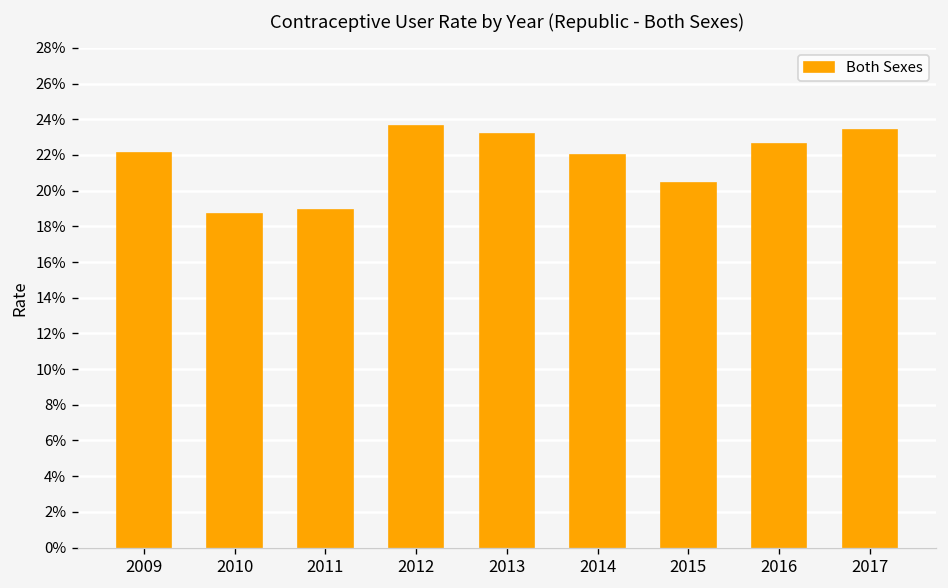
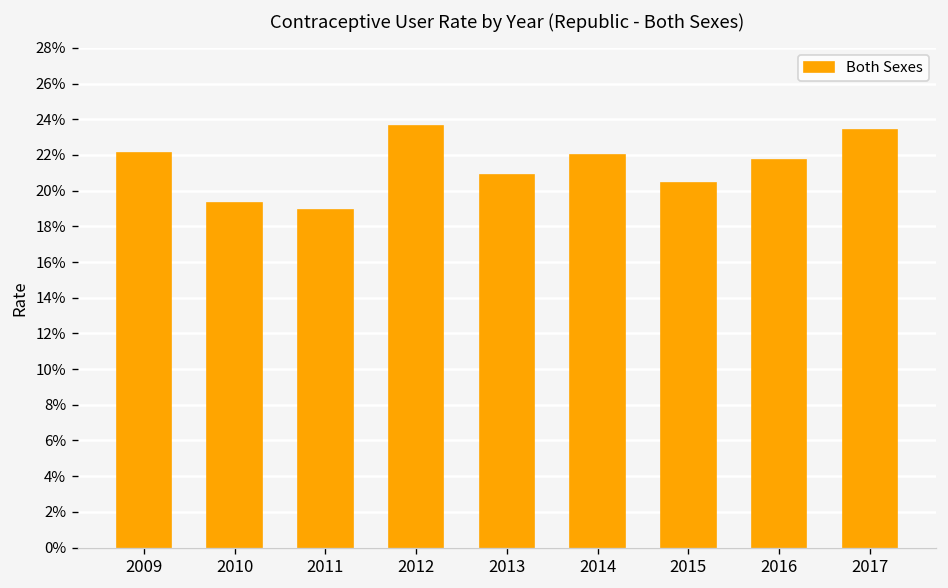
  {
    "2009": "22.1%",
-   "2010": "18.7%",
+   "2010": "19.3%",
    "2011": "18.9%",
    "2012": "23.6%",
-   "2013": "23.2%",
+   "2013": "20.9%",
    "2014": "22.0%",
    "2015": "20.4%",
-   "2016": "22.6%",
+   "2016": "21.7%",
    "2017": "23.4%"
  }
